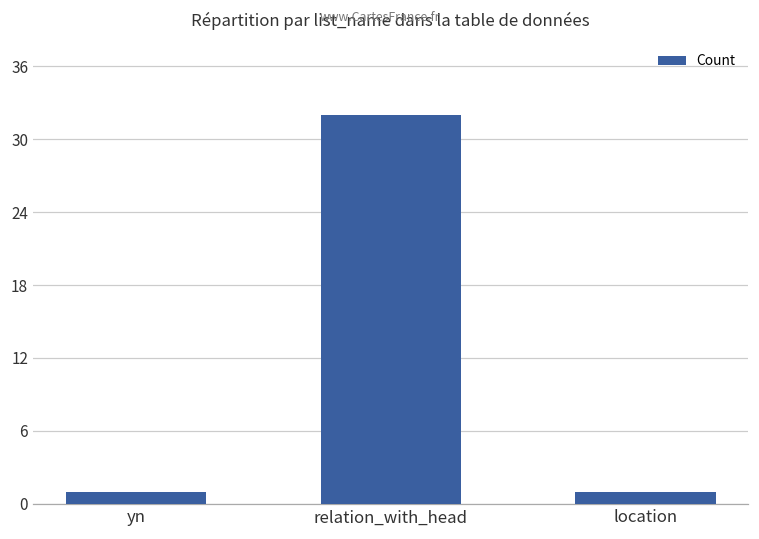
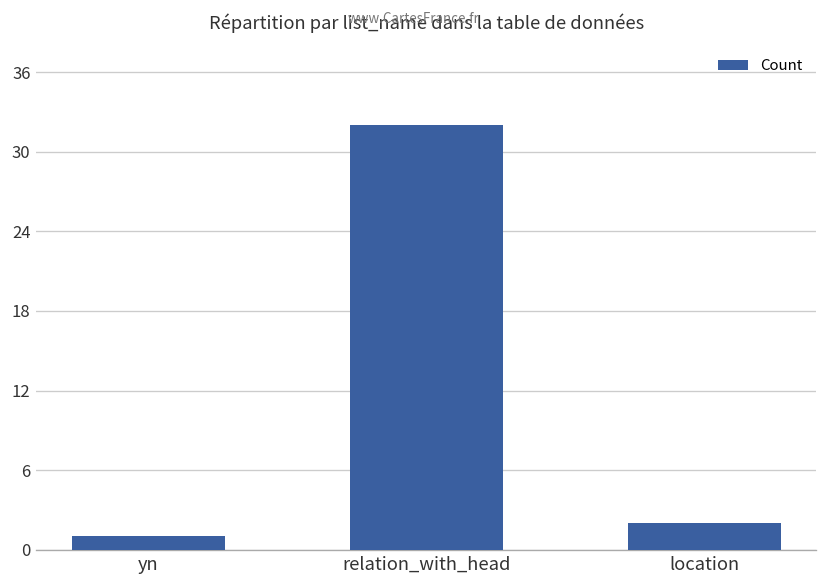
  {
    "yn": 1,
    "relation_with_head": 32,
-   "location": 1
+   "location": 2
  }
